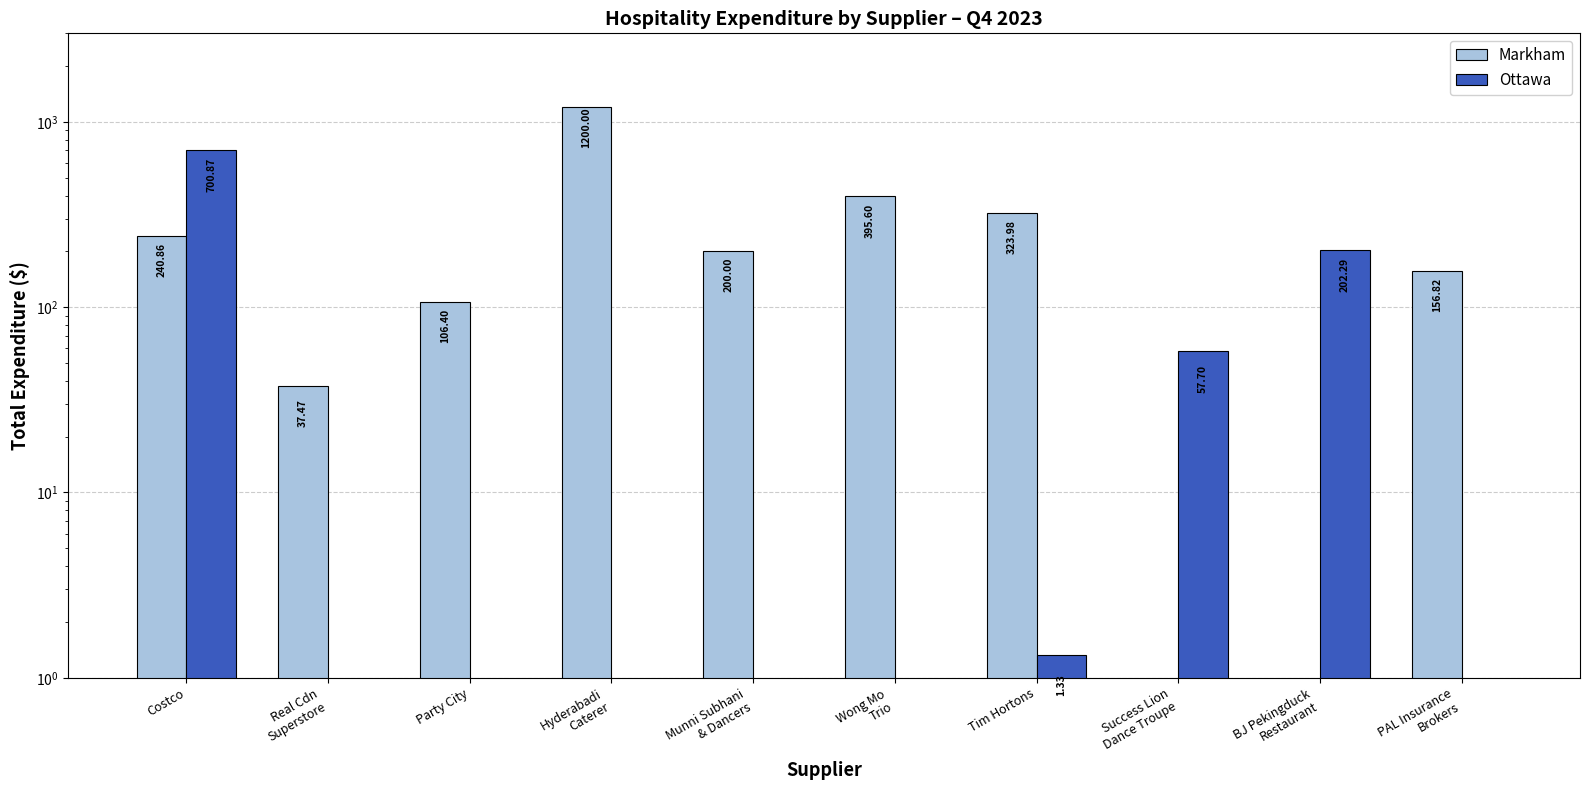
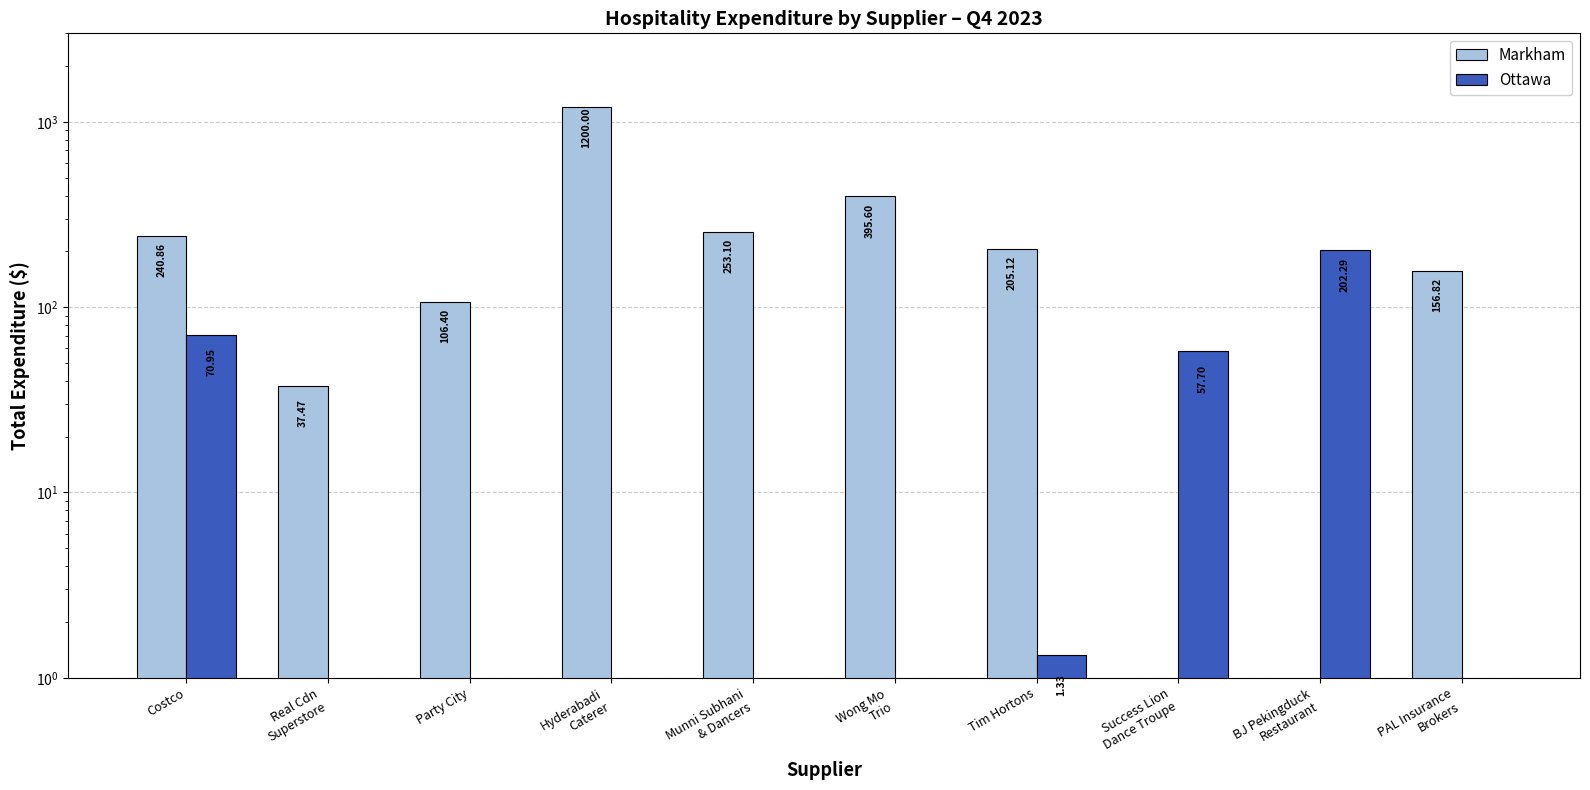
  {
    "Markham": {
      "Costco": 240.86,
      "Real Cdn Superstore": 37.47,
      "Party City": 106.40,
      "Hyderabadi Caterer": 1200.00,
-     "Munni Subhani & Dancers": 200.00,
+     "Munni Subhani & Dancers": 253.10,
      "Wong Mo Trio": 395.60,
-     "Tim Hortons": 323.98,
+     "Tim Hortons": 205.12,
      "PAL Insurance Brokers": 156.82
    },
    "Ottawa": {
-     "Costco": 700.87,
+     "Costco": 70.95,
      "Tim Hortons": 1.33,
      "Success Lion Dance Troupe": 57.70,
      "BJ Pekingduck Restaurant": 202.29
    }
  }
